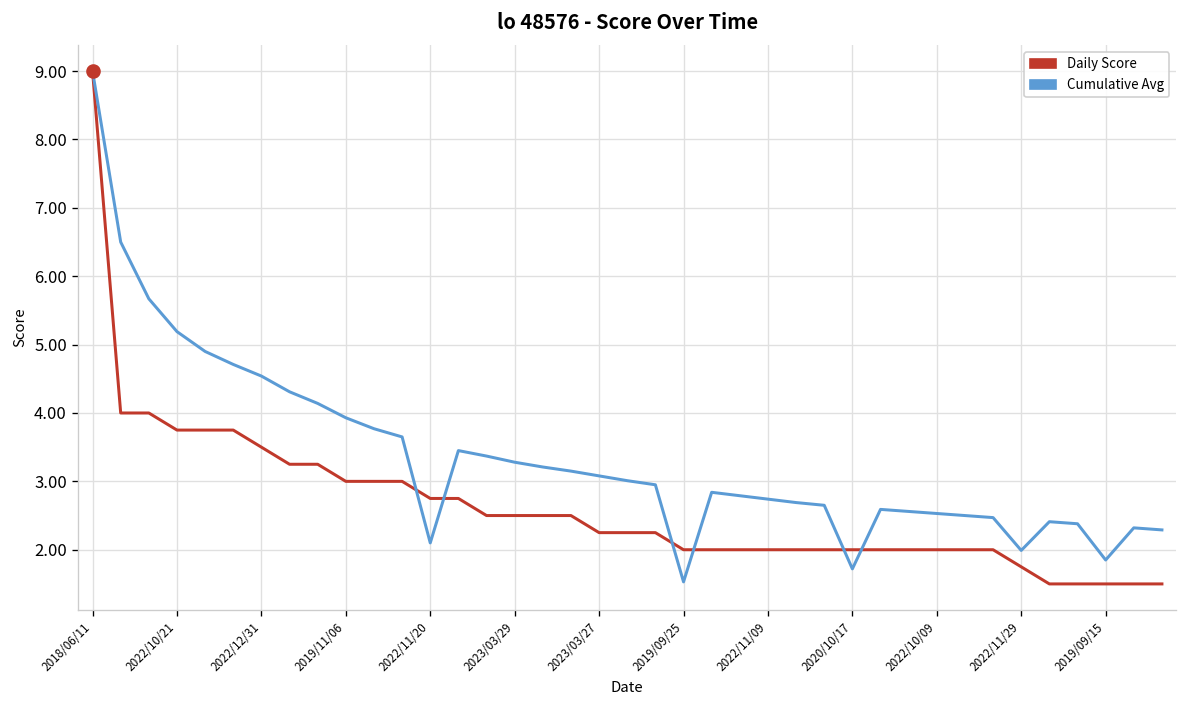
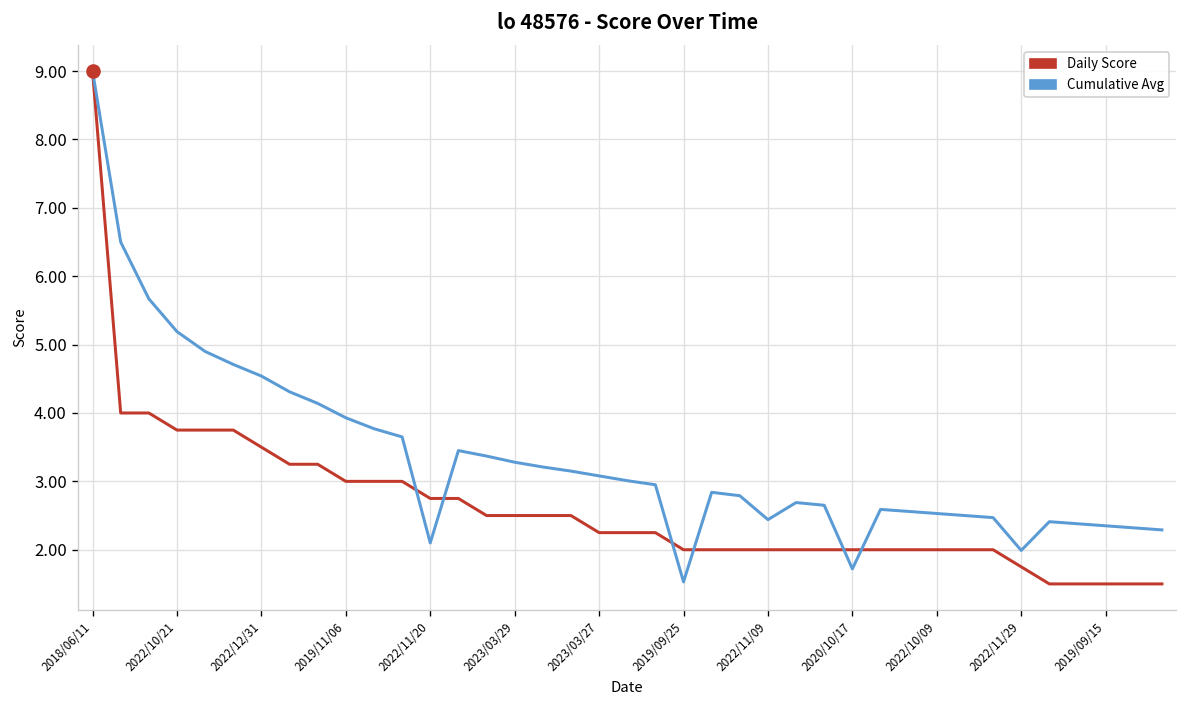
  {
    "Cumulative Avg": {
      "2022/10/21": 5.2,
      "2022/12/31": 4.5,
      "2019/11/06": 3.9,
      "2022/11/20": 2.1,
      "2023/03/27": 3.1,
      "2019/09/25": 1.5,
-     "2022/11/09": 2.7,
+     "2022/11/09": 2.4,
      "2020/10/17": 1.7,
      "2022/10/09": 2.5,
      "2022/11/29": 2.0,
-     "2019/09/15": 1.9
+     "2019/09/15": 2.4
    }
  }
